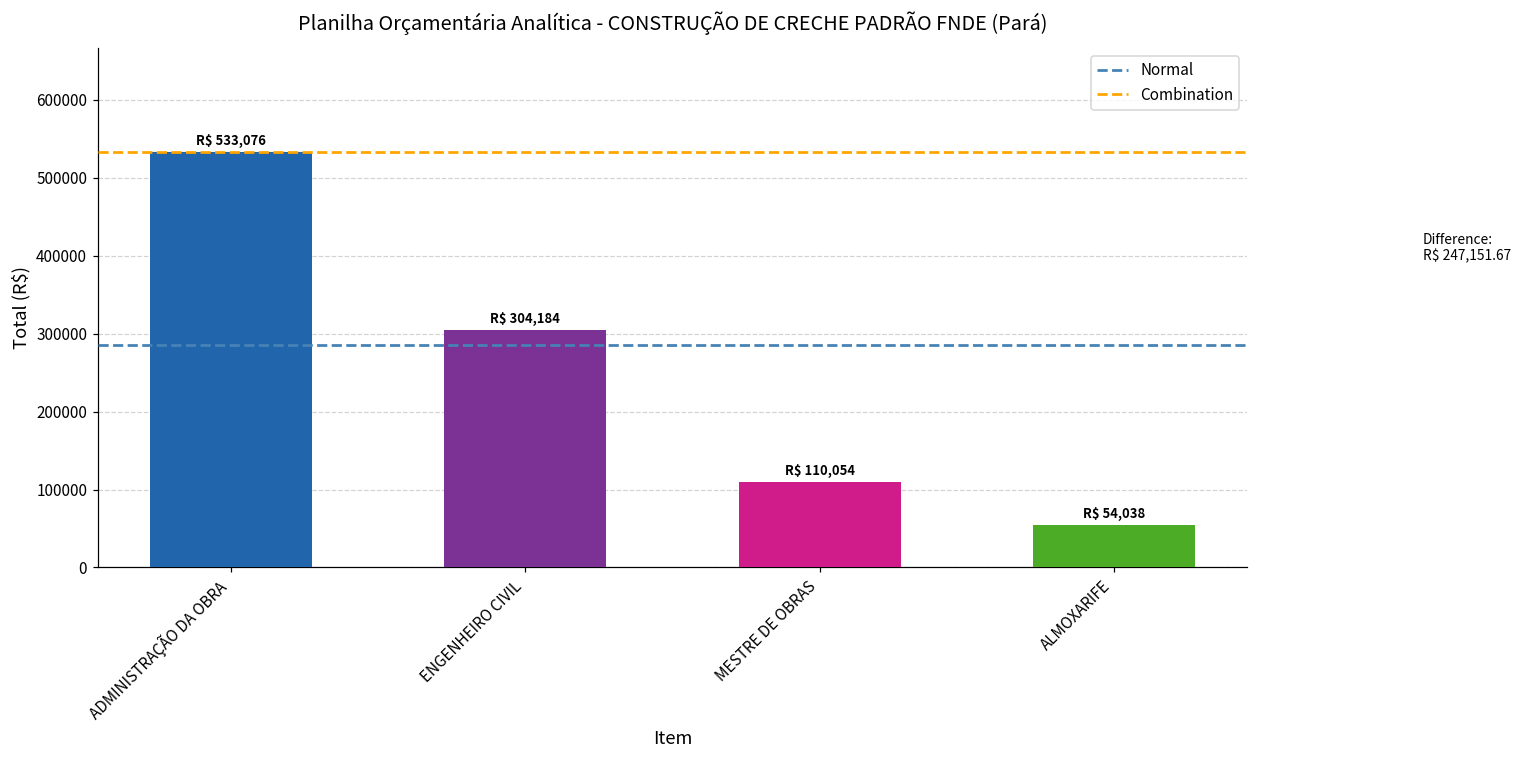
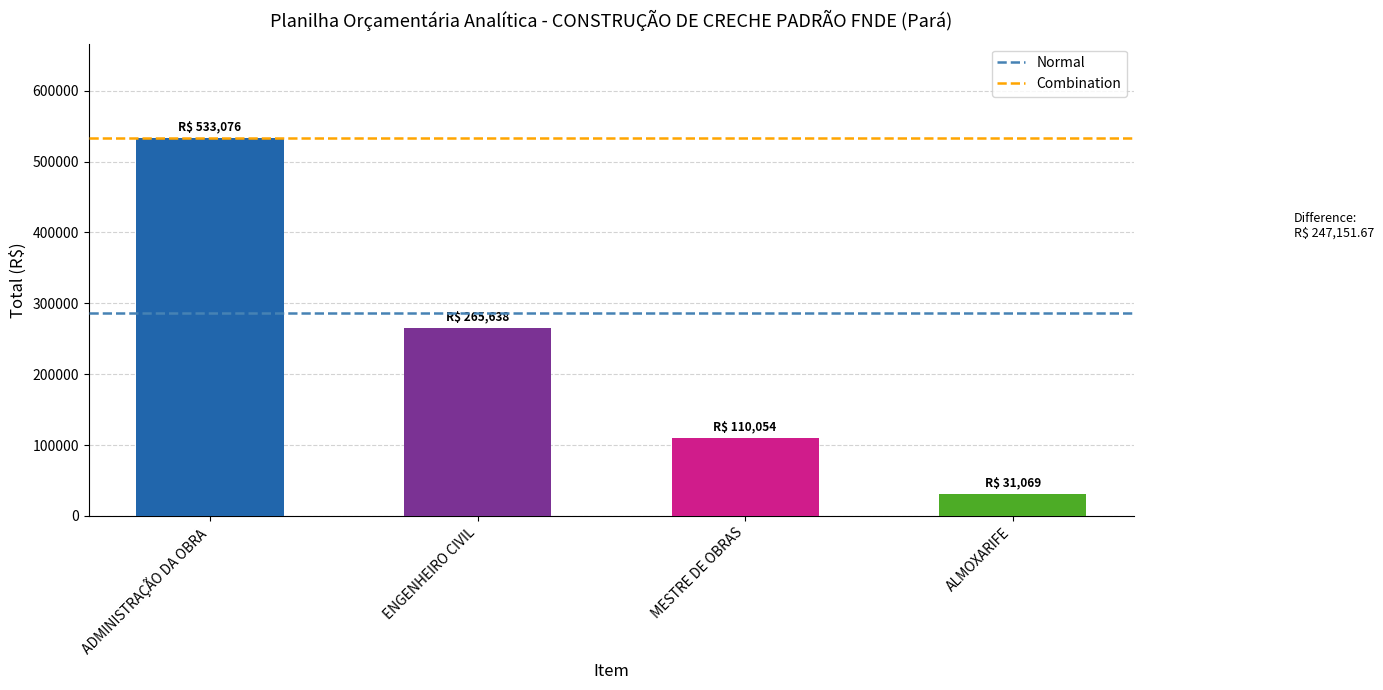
  {
    "ADMINISTRAÇÃO DA OBRA": "533,076",
-   "ENGENHEIRO CIVIL": "304,184",
+   "ENGENHEIRO CIVIL": "265,638",
    "MESTRE DE OBRAS": "110,054",
-   "ALMOXARIFE": "54,038"
+   "ALMOXARIFE": "31,069"
  }
